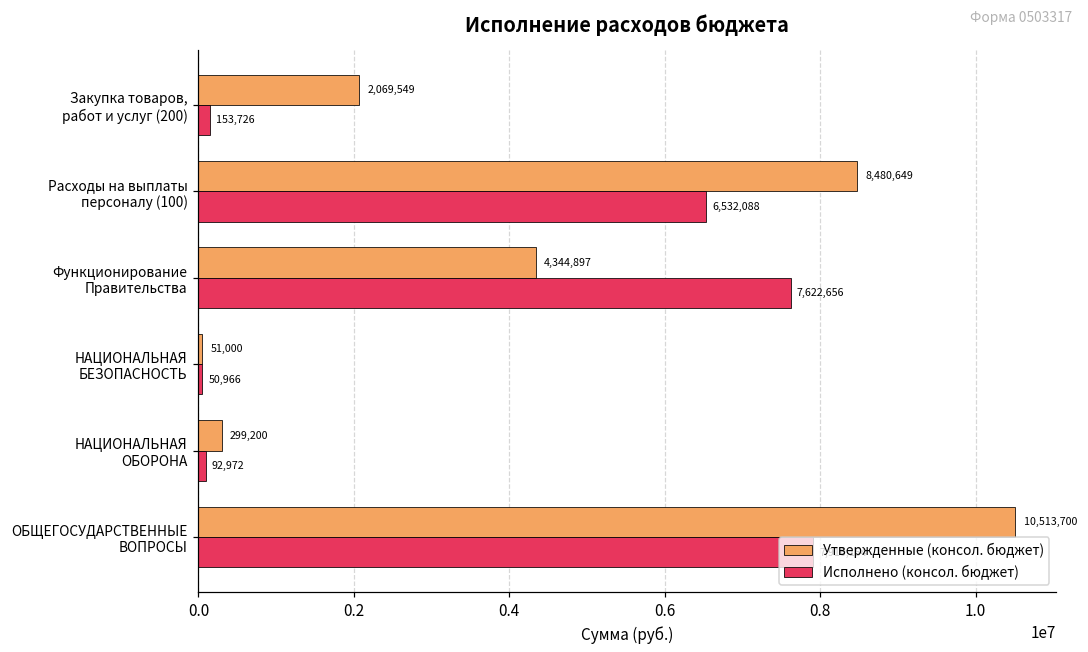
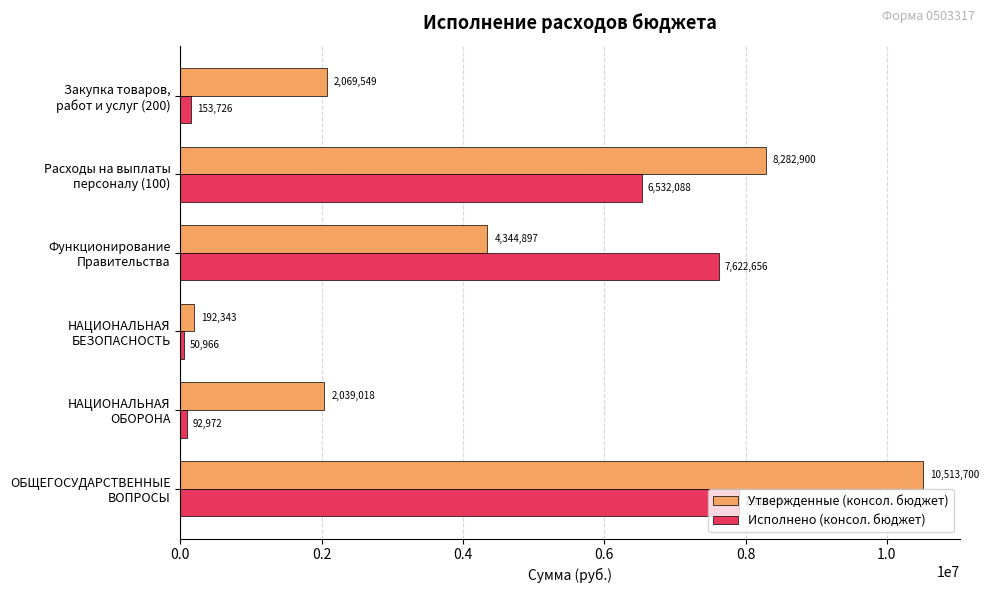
  {
    "Утвержденные (консол. бюджет)": {
      "Закупка товаров, работ и услуг (200)": "2,069,549",
-     "Расходы на выплаты персоналу (100)": "8,480,649",
+     "Расходы на выплаты персоналу (100)": "8,282,900",
      "Функционирование Правительства": "4,344,897",
-     "НАЦИОНАЛЬНАЯ БЕЗОПАСНОСТЬ": "51,000",
-     "НАЦИОНАЛЬНАЯ ОБОРОНА": "299,200",
+     "НАЦИОНАЛЬНАЯ БЕЗОПАСНОСТЬ": "192,343",
+     "НАЦИОНАЛЬНАЯ ОБОРОНА": "2,039,018",
      "ОБЩЕГОСУДАРСТВЕННЫЕ ВОПРОСЫ": "10,513,700"
    },
    "Исполнено (консол. бюджет)": {
      "Закупка товаров, работ и услуг (200)": "153,726",
      "Расходы на выплаты персоналу (100)": "6,532,088",
      "Функционирование Правительства": "7,622,656",
      "НАЦИОНАЛЬНАЯ БЕЗОПАСНОСТЬ": "50,966",
      "НАЦИОНАЛЬНАЯ ОБОРОНА": "92,972"
    }
  }
